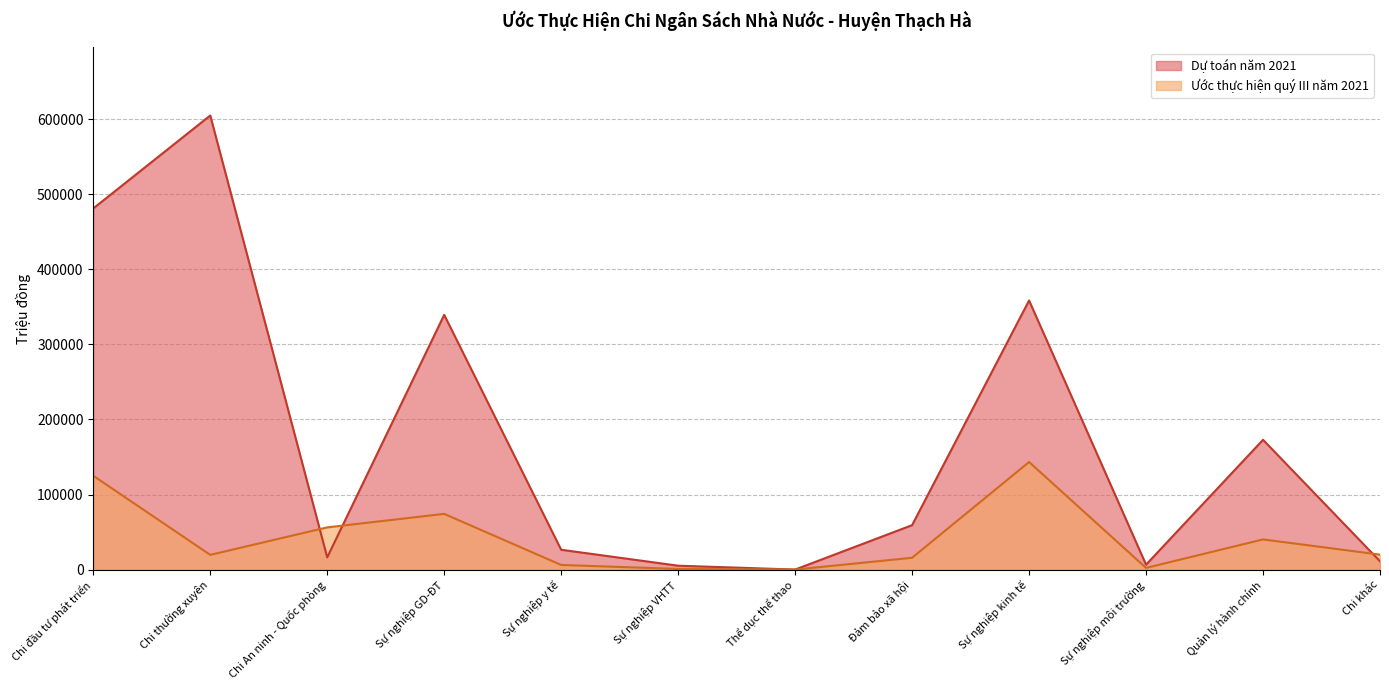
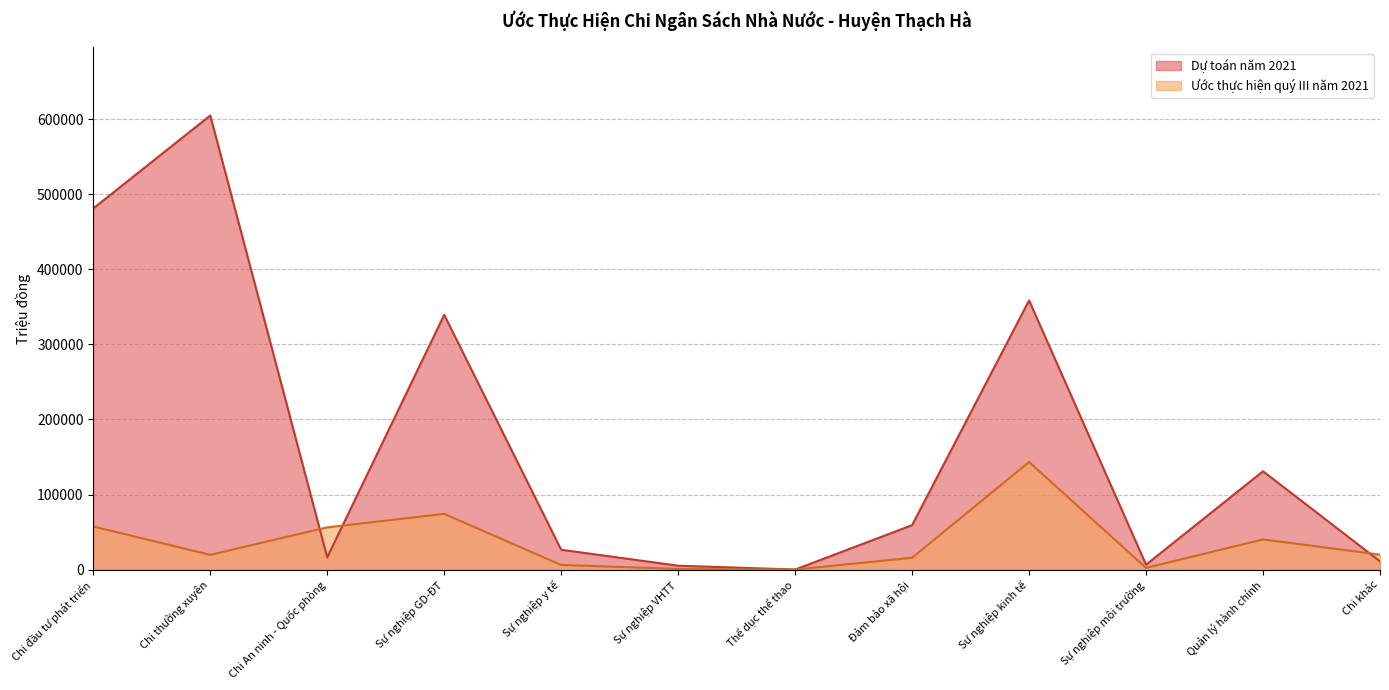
  {
    "Dự toán năm 2021": {
      "Chi đầu tư phát triển": 480000,
      "Chi thường xuyên": 600000,
      "Chi An ninh - Quốc phòng": 20000,
      "Sự nghiệp GD-ĐT": 340000,
      "Sự nghiệp y tế": 30000,
      "Sự nghiệp VHTT": 10000,
      "Đảm bảo xã hội": 60000,
      "Sự nghiệp kinh tế": 360000,
      "Sự nghiệp môi trường": 10000,
-     "Quản lý hành chính": 170000,
+     "Quản lý hành chính": 130000,
      "Chi khác": 10000
    },
    "Ước thực hiện quý III năm 2021": {
-     "Chi đầu tư phát triển": 130000,
+     "Chi đầu tư phát triển": 60000,
      "Chi thường xuyên": 20000,
      "Chi An ninh - Quốc phòng": 60000,
      "Sự nghiệp GD-ĐT": 70000,
      "Sự nghiệp y tế": 10000,
      "Sự nghiệp VHTT": 0,
      "Đảm bảo xã hội": 20000,
      "Sự nghiệp kinh tế": 140000,
      "Sự nghiệp môi trường": 0,
      "Quản lý hành chính": 40000,
      "Chi khác": 20000
    }
  }
